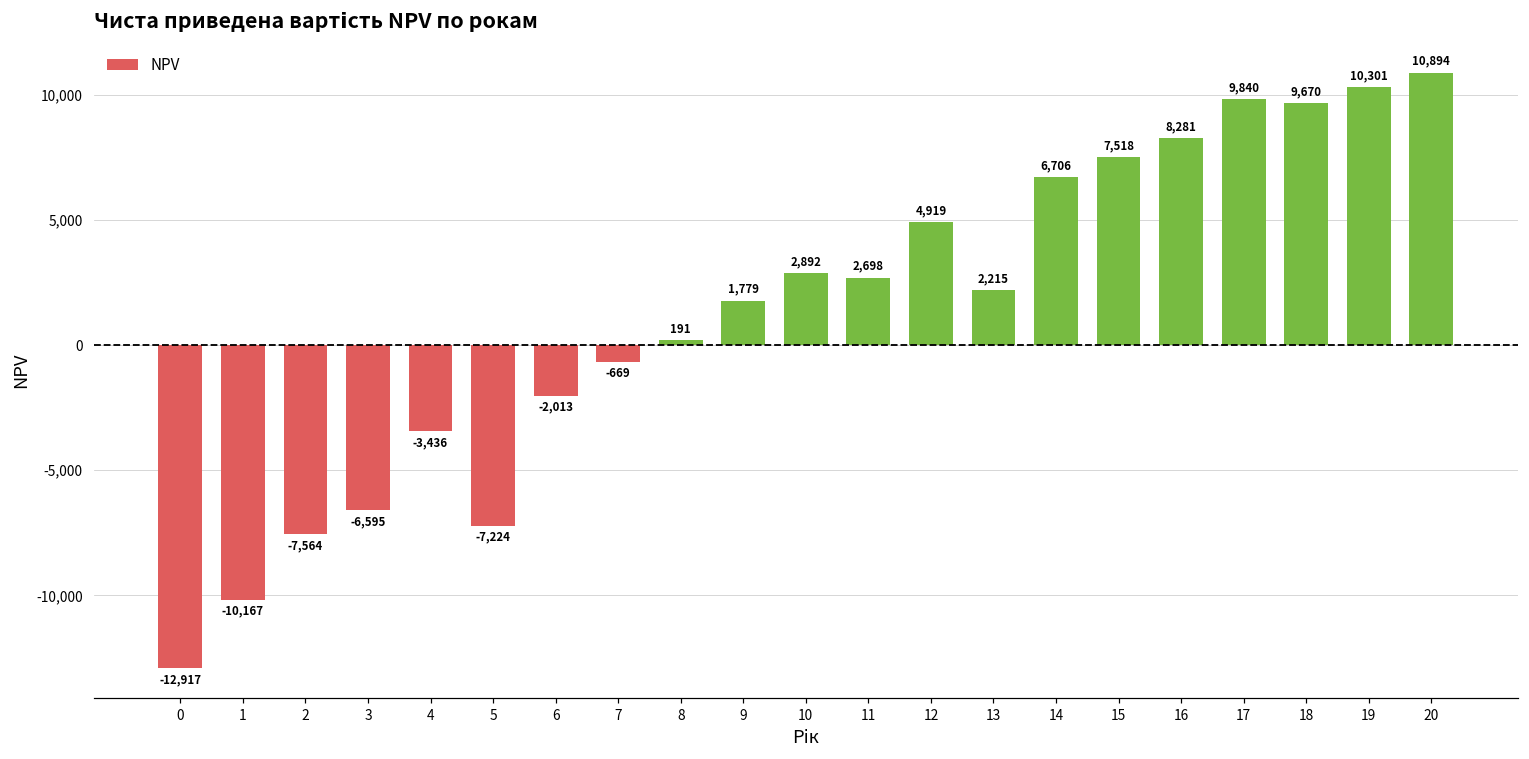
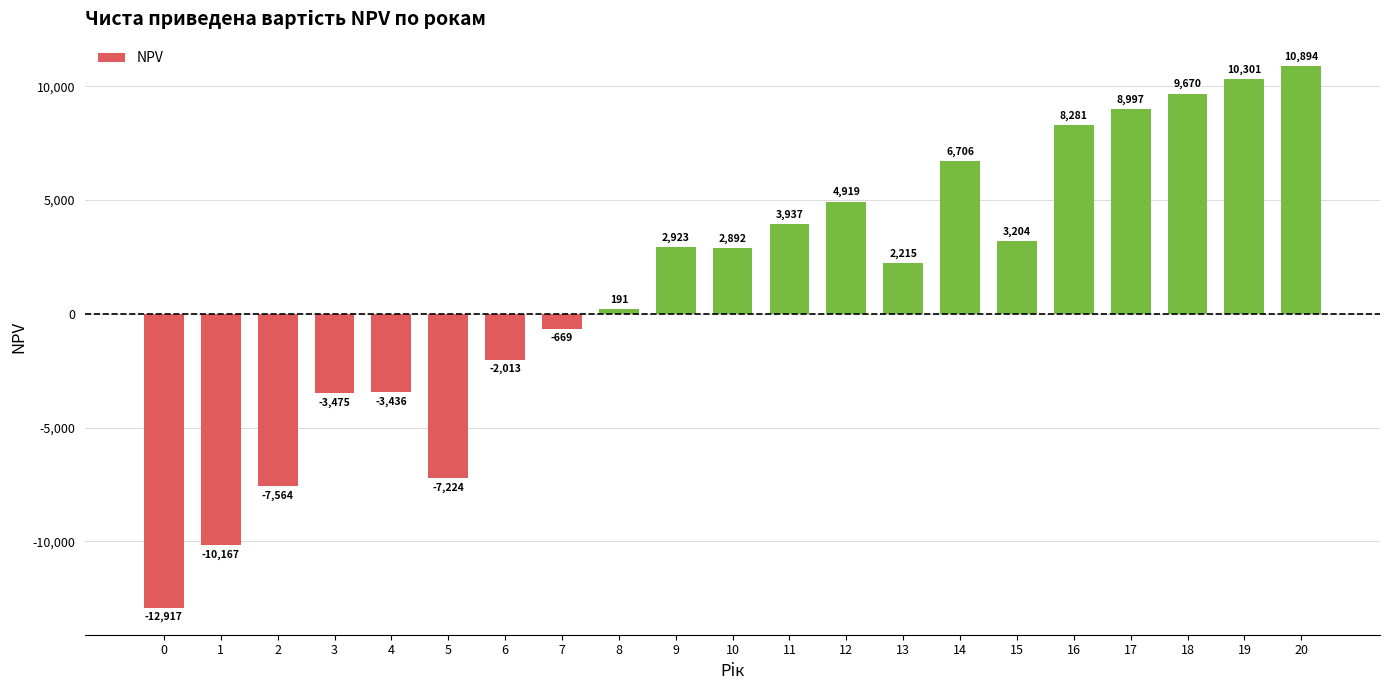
  {
    "0": "-12,917",
    "1": "-10,167",
    "2": "-7,564",
-   "3": "-6,595",
+   "3": "-3,475",
    "4": "-3,436",
    "5": "-7,224",
    "6": "-2,013",
    "7": "-669",
    "8": "191",
-   "9": "1,779",
+   "9": "2,923",
    "10": "2,892",
-   "11": "2,698",
+   "11": "3,937",
    "12": "4,919",
    "13": "2,215",
    "14": "6,706",
-   "15": "7,518",
+   "15": "3,204",
    "16": "8,281",
-   "17": "9,840",
+   "17": "8,997",
    "18": "9,670",
    "19": "10,301",
    "20": "10,894"
  }
